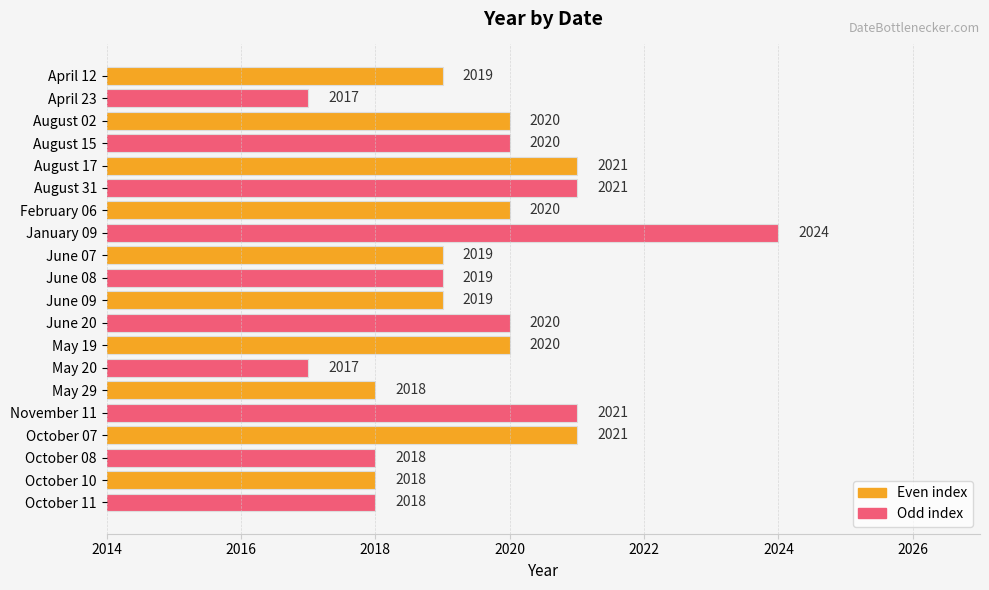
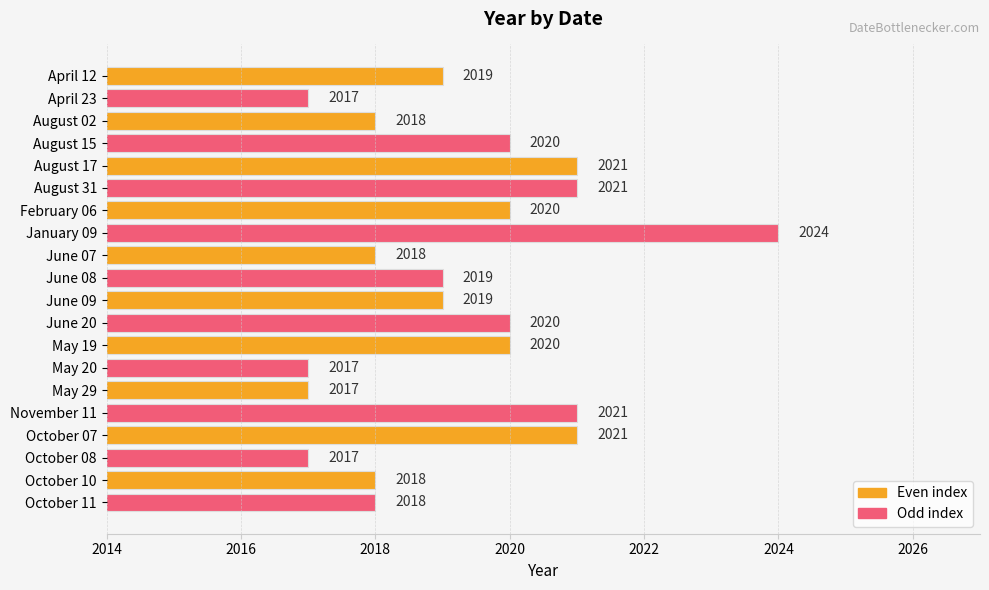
  {
    "April 12": 2019,
    "April 23": 2017,
-   "August 02": 2020,
+   "August 02": 2018,
    "August 15": 2020,
    "August 17": 2021,
    "August 31": 2021,
    "February 06": 2020,
    "January 09": 2024,
-   "June 07": 2019,
+   "June 07": 2018,
    "June 08": 2019,
    "June 09": 2019,
    "June 20": 2020,
    "May 19": 2020,
    "May 20": 2017,
-   "May 29": 2018,
+   "May 29": 2017,
    "November 11": 2021,
    "October 07": 2021,
-   "October 08": 2018,
+   "October 08": 2017,
    "October 10": 2018,
    "October 11": 2018
  }
